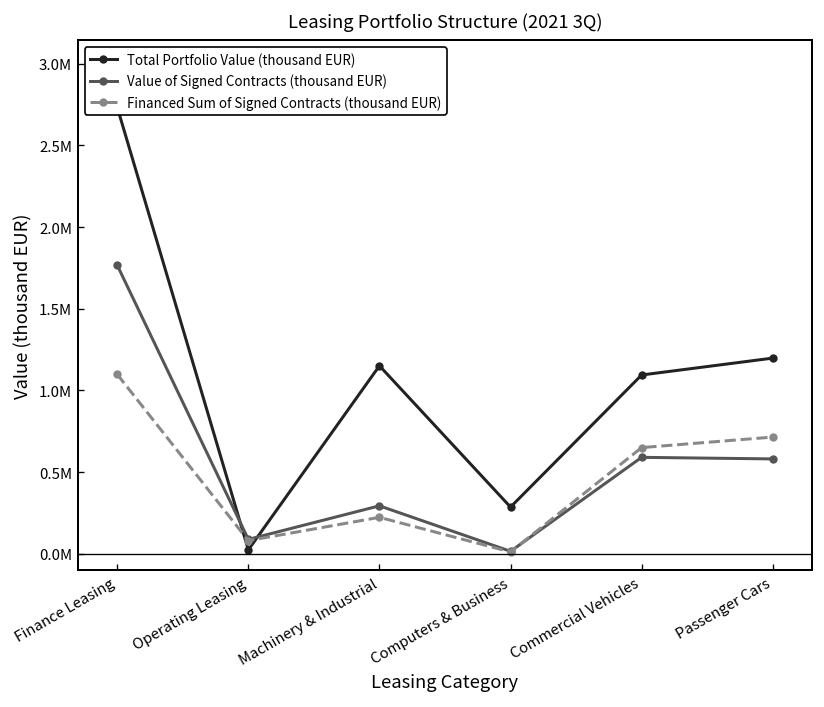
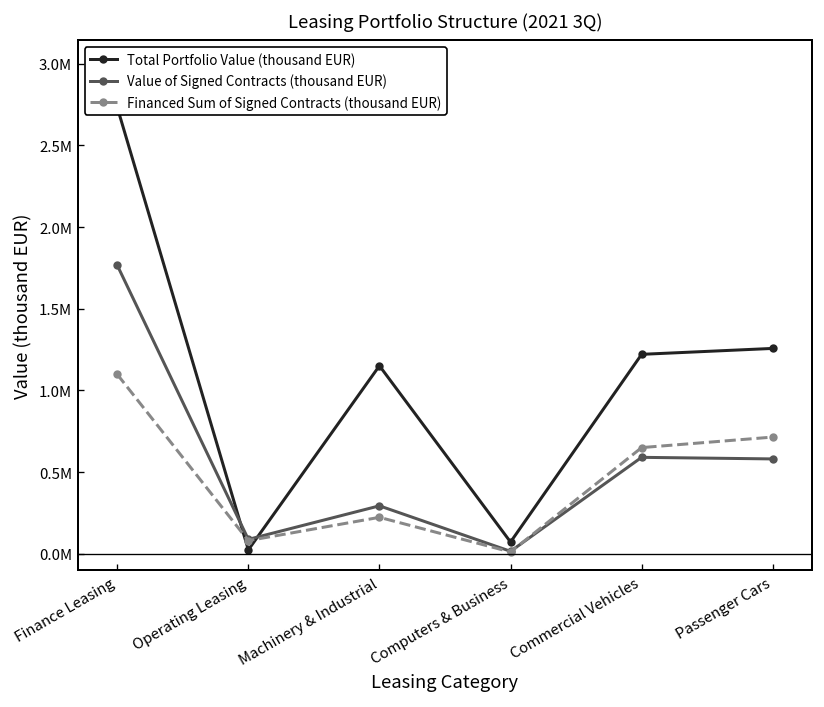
  {
    "Total Portfolio Value (thousand EUR)": {
      "Operating Leasing": 20000,
      "Machinery & Industrial": 1150000,
-     "Computers & Business": 290000,
-     "Commercial Vehicles": 1090000,
-     "Passenger Cars": 1200000
+     "Computers & Business": 70000,
+     "Commercial Vehicles": 1220000,
+     "Passenger Cars": 1260000
    },
    "Value of Signed Contracts (thousand EUR)": {
      "Finance Leasing": 1770000,
      "Machinery & Industrial": 290000,
      "Commercial Vehicles": 590000,
      "Passenger Cars": 580000
    },
    "Financed Sum of Signed Contracts (thousand EUR)": {
      "Finance Leasing": 1100000,
      "Machinery & Industrial": 220000,
      "Commercial Vehicles": 650000,
      "Passenger Cars": 710000
    }
  }
